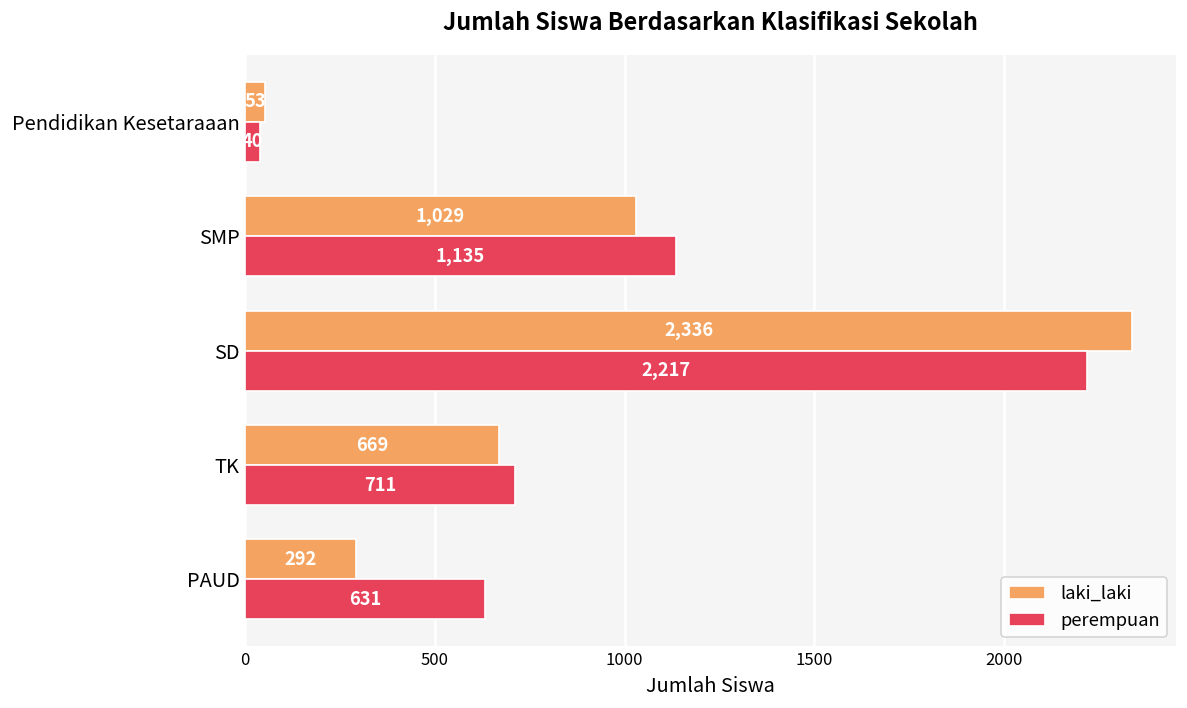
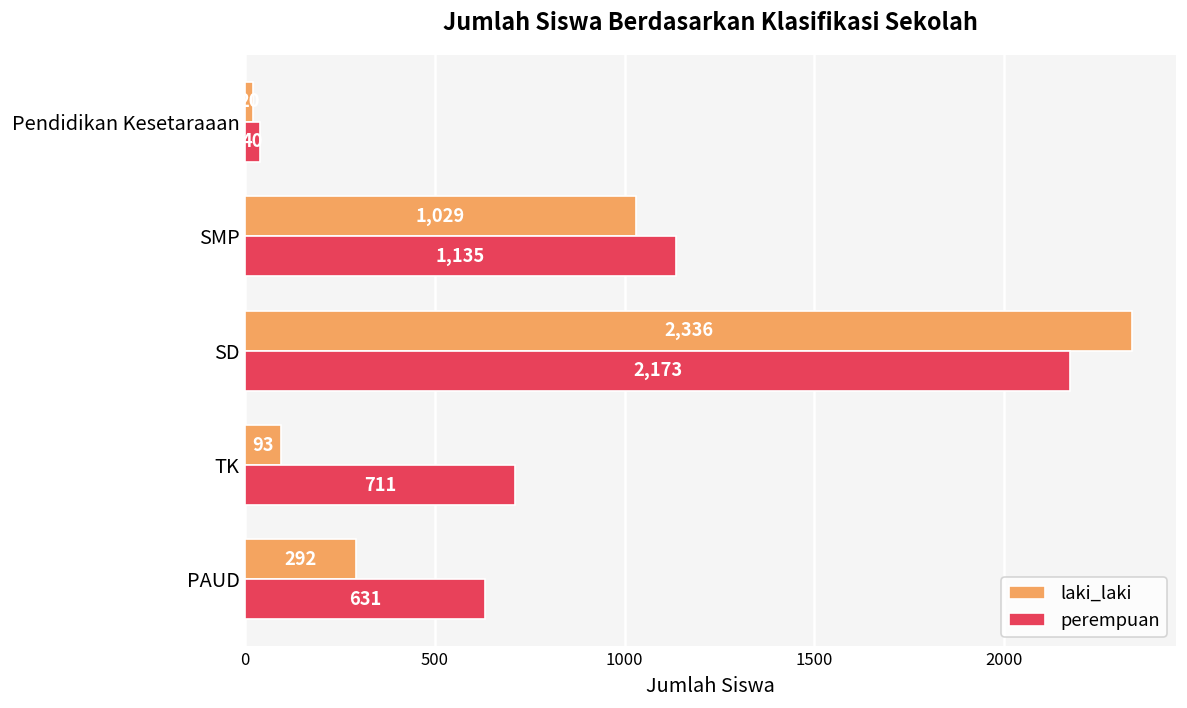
  {
    "laki_laki": {
-     "Pendidikan Kesetaraaan": "50",
+     "Pendidikan Kesetaraaan": "20",
      "SMP": "1,029",
      "SD": "2,336",
-     "TK": "669",
+     "TK": "93",
      "PAUD": "292"
    },
    "perempuan": {
      "SMP": "1,135",
-     "SD": "2,217",
+     "SD": "2,173",
      "TK": "711",
      "PAUD": "631"
    }
  }
